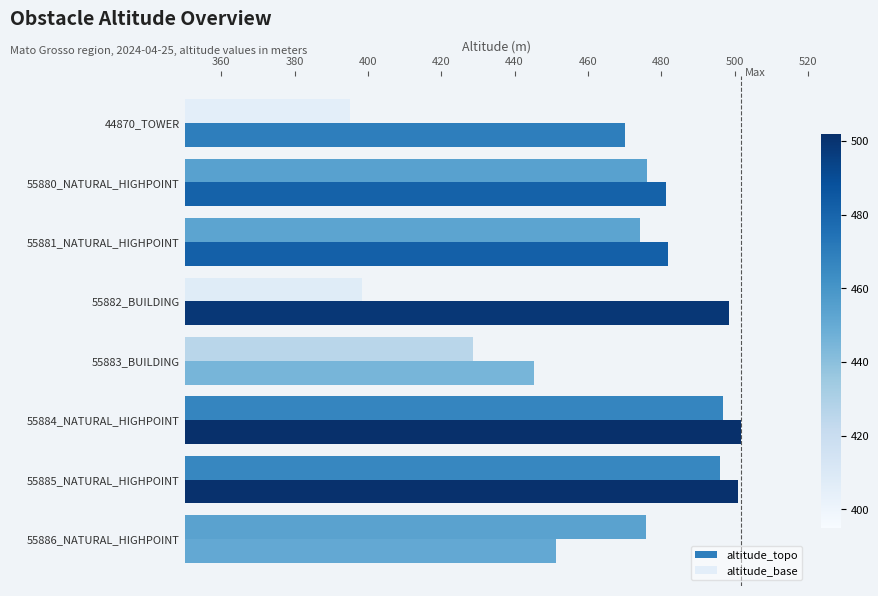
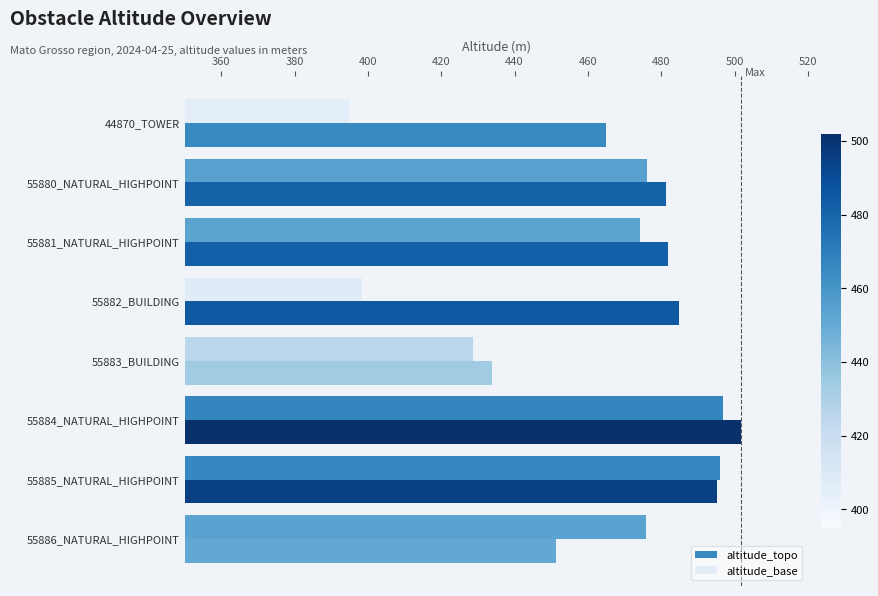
  {
    "altitude_topo": {
-     "44870_TOWER": 470,
+     "44870_TOWER": 465,
      "55880_NATURAL_HIGHPOINT": 481,
      "55881_NATURAL_HIGHPOINT": 482,
-     "55882_BUILDING": 499,
-     "55883_BUILDING": 445,
+     "55882_BUILDING": 485,
+     "55883_BUILDING": 434,
      "55884_NATURAL_HIGHPOINT": 502,
-     "55885_NATURAL_HIGHPOINT": 501,
+     "55885_NATURAL_HIGHPOINT": 495,
      "55886_NATURAL_HIGHPOINT": 451
    },
    "altitude_base": {
      "44870_TOWER": 395,
      "55880_NATURAL_HIGHPOINT": 476,
      "55881_NATURAL_HIGHPOINT": 474,
      "55882_BUILDING": 398,
      "55883_BUILDING": 429,
      "55884_NATURAL_HIGHPOINT": 497,
      "55885_NATURAL_HIGHPOINT": 496,
      "55886_NATURAL_HIGHPOINT": 476
    }
  }
